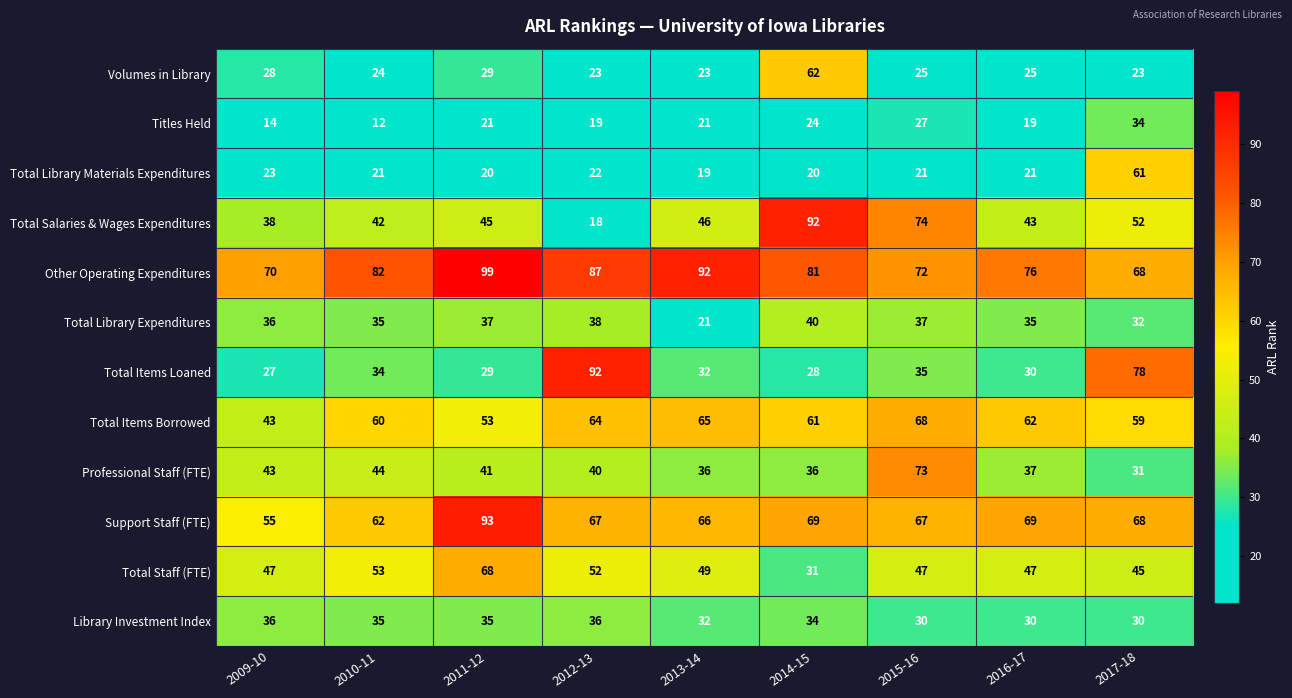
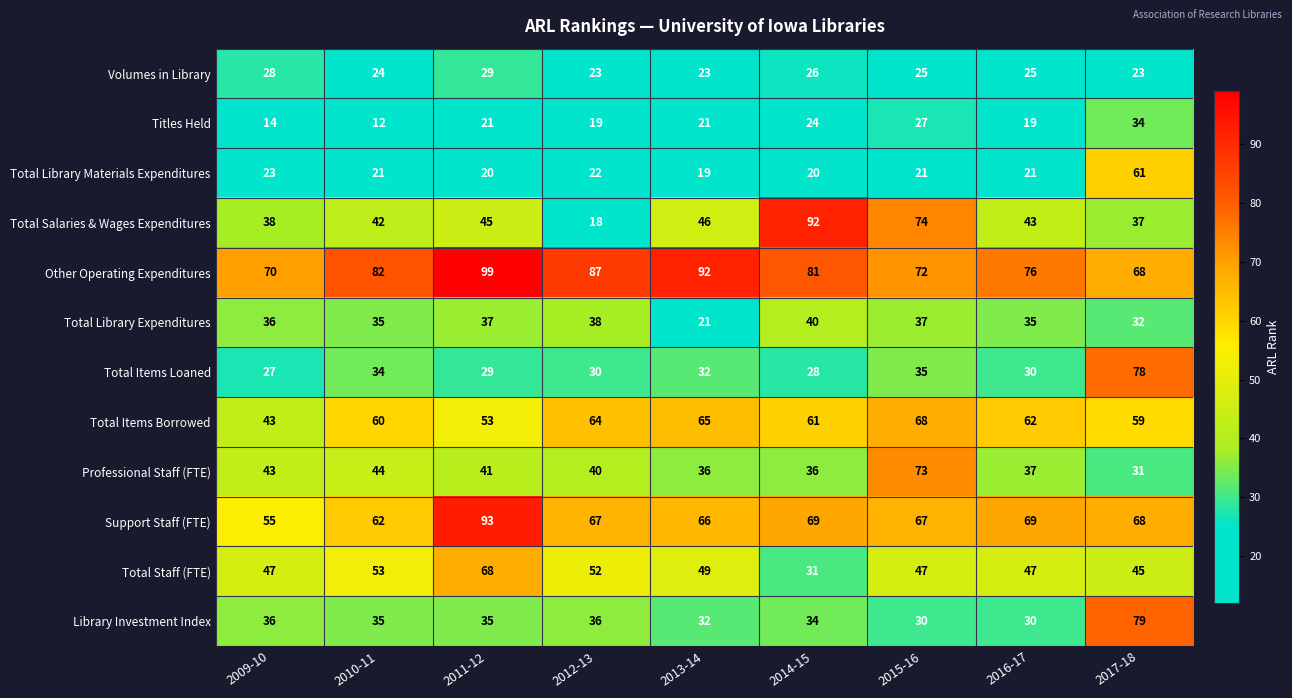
  {
    "Volumes in Library": {
      "2009-10": 28,
      "2010-11": 24,
      "2011-12": 29,
      "2012-13": 23,
      "2013-14": 23,
-     "2014-15": 62,
+     "2014-15": 26,
      "2015-16": 25,
      "2016-17": 25,
      "2017-18": 23
    },
    "Titles Held": {
      "2009-10": 14,
      "2010-11": 12,
      "2011-12": 21,
      "2012-13": 19,
      "2013-14": 21,
      "2014-15": 24,
      "2015-16": 27,
      "2016-17": 19,
      "2017-18": 34
    },
    "Total Library Materials Expenditures": {
      "2009-10": 23,
      "2010-11": 21,
      "2011-12": 20,
      "2012-13": 22,
      "2013-14": 19,
      "2014-15": 20,
      "2015-16": 21,
      "2016-17": 21,
      "2017-18": 61
    },
    "Total Salaries & Wages Expenditures": {
      "2009-10": 38,
      "2010-11": 42,
      "2011-12": 45,
      "2012-13": 18,
      "2013-14": 46,
      "2014-15": 92,
      "2015-16": 74,
      "2016-17": 43,
-     "2017-18": 52
+     "2017-18": 37
    },
    "Other Operating Expenditures": {
      "2009-10": 70,
      "2010-11": 82,
      "2011-12": 99,
      "2012-13": 87,
      "2013-14": 92,
      "2014-15": 81,
      "2015-16": 72,
      "2016-17": 76,
      "2017-18": 68
    },
    "Total Library Expenditures": {
      "2009-10": 36,
      "2010-11": 35,
      "2011-12": 37,
      "2012-13": 38,
      "2013-14": 21,
      "2014-15": 40,
      "2015-16": 37,
      "2016-17": 35,
      "2017-18": 32
    },
    "Total Items Loaned": {
      "2009-10": 27,
      "2010-11": 34,
      "2011-12": 29,
-     "2012-13": 92,
+     "2012-13": 30,
      "2013-14": 32,
      "2014-15": 28,
      "2015-16": 35,
      "2016-17": 30,
      "2017-18": 78
    },
    "Total Items Borrowed": {
      "2009-10": 43,
      "2010-11": 60,
      "2011-12": 53,
      "2012-13": 64,
      "2013-14": 65,
      "2014-15": 61,
      "2015-16": 68,
      "2016-17": 62,
      "2017-18": 59
    },
    "Professional Staff (FTE)": {
      "2009-10": 43,
      "2010-11": 44,
      "2011-12": 41,
      "2012-13": 40,
      "2013-14": 36,
      "2014-15": 36,
      "2015-16": 73,
      "2016-17": 37,
      "2017-18": 31
    },
    "Support Staff (FTE)": {
      "2009-10": 55,
      "2010-11": 62,
      "2011-12": 93,
      "2012-13": 67,
      "2013-14": 66,
      "2014-15": 69,
      "2015-16": 67,
      "2016-17": 69,
      "2017-18": 68
    },
    "Total Staff (FTE)": {
      "2009-10": 47,
      "2010-11": 53,
      "2011-12": 68,
      "2012-13": 52,
      "2013-14": 49,
      "2014-15": 31,
      "2015-16": 47,
      "2016-17": 47,
      "2017-18": 45
    },
    "Library Investment Index": {
      "2009-10": 36,
      "2010-11": 35,
      "2011-12": 35,
      "2012-13": 36,
      "2013-14": 32,
      "2014-15": 34,
      "2015-16": 30,
      "2016-17": 30,
-     "2017-18": 30
+     "2017-18": 79
    }
  }
